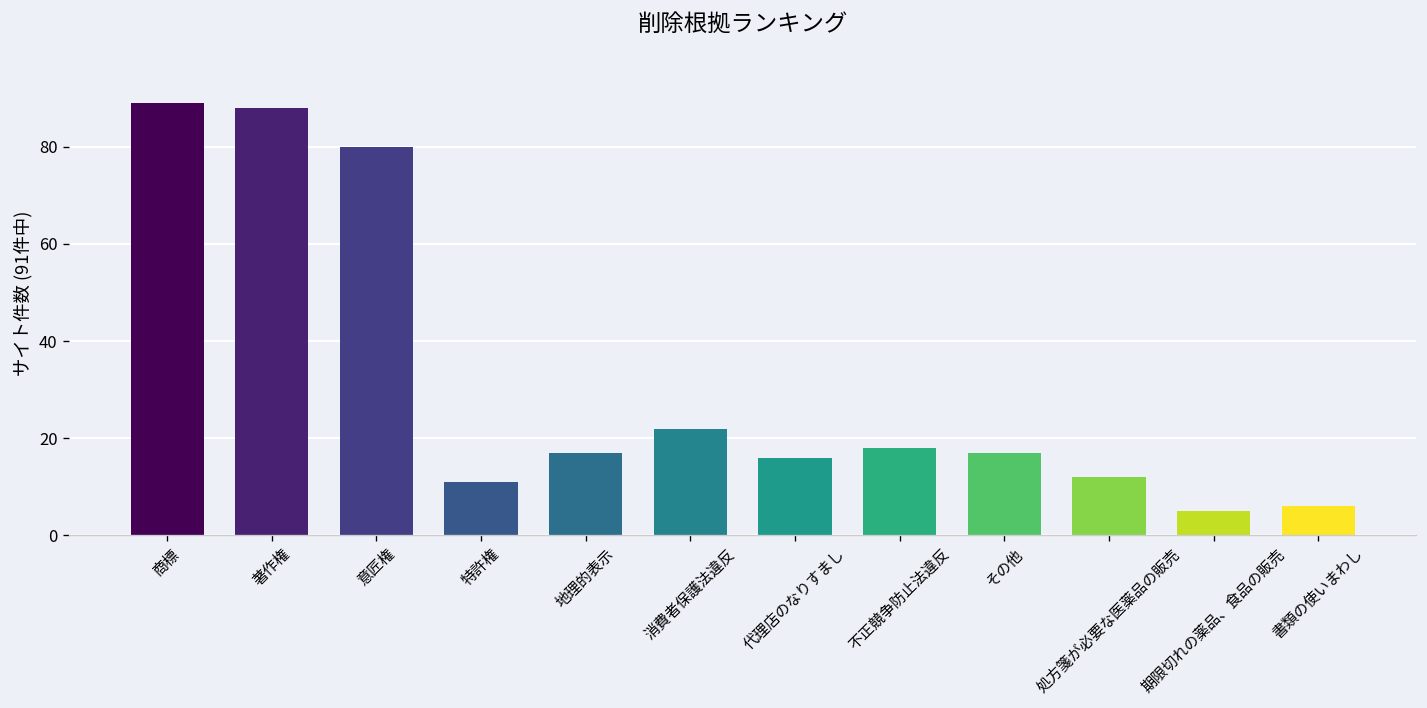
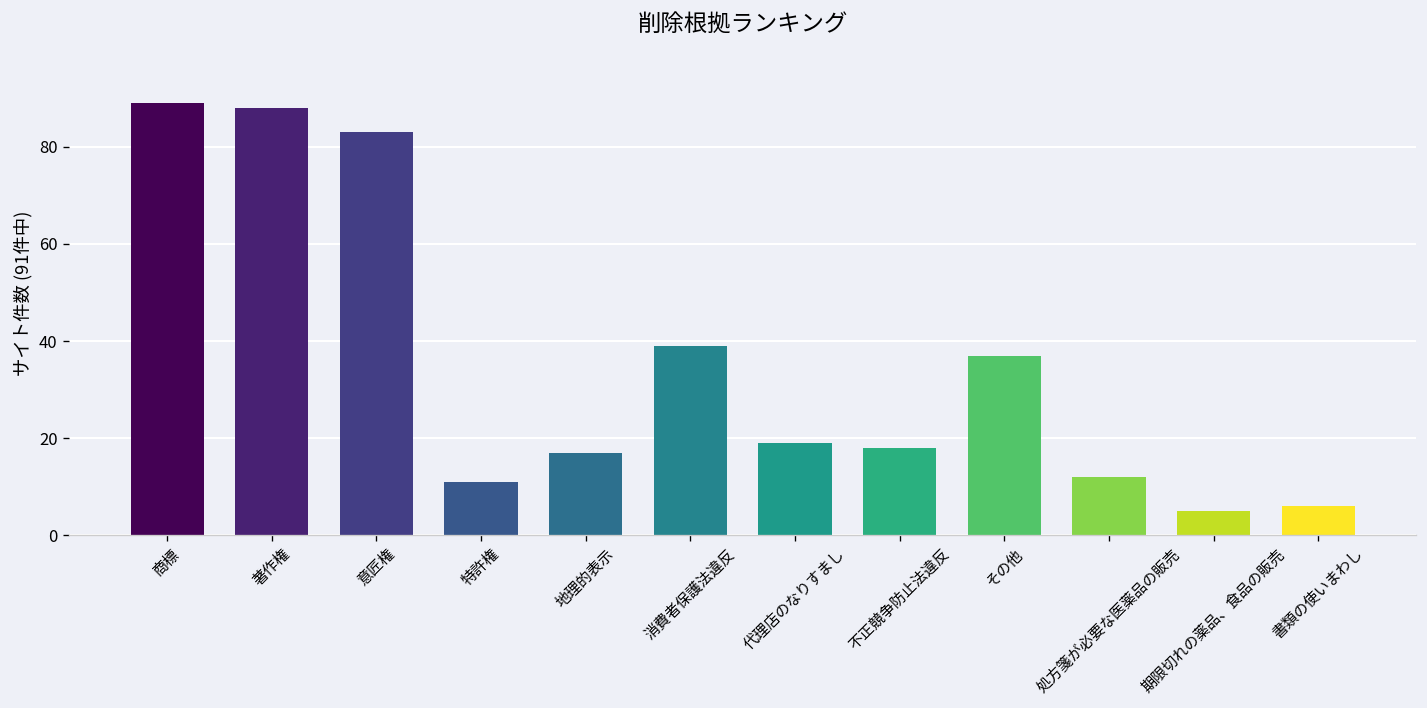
  {
    "商標": 89,
    "著作権": 88,
-   "意匠権": 80,
+   "意匠権": 83,
    "特許権": 11,
    "地理的表示": 17,
-   "消費者保護法違反": 22,
-   "代理店のなりすまし": 16,
+   "消費者保護法違反": 39,
+   "代理店のなりすまし": 19,
    "不正競争防止法違反": 18,
-   "その他": 17,
+   "その他": 37,
    "処方箋が必要な医薬品の販売": 12,
    "期限切れの薬品、食品の販売": 5,
    "書類の使いまわし": 6
  }
